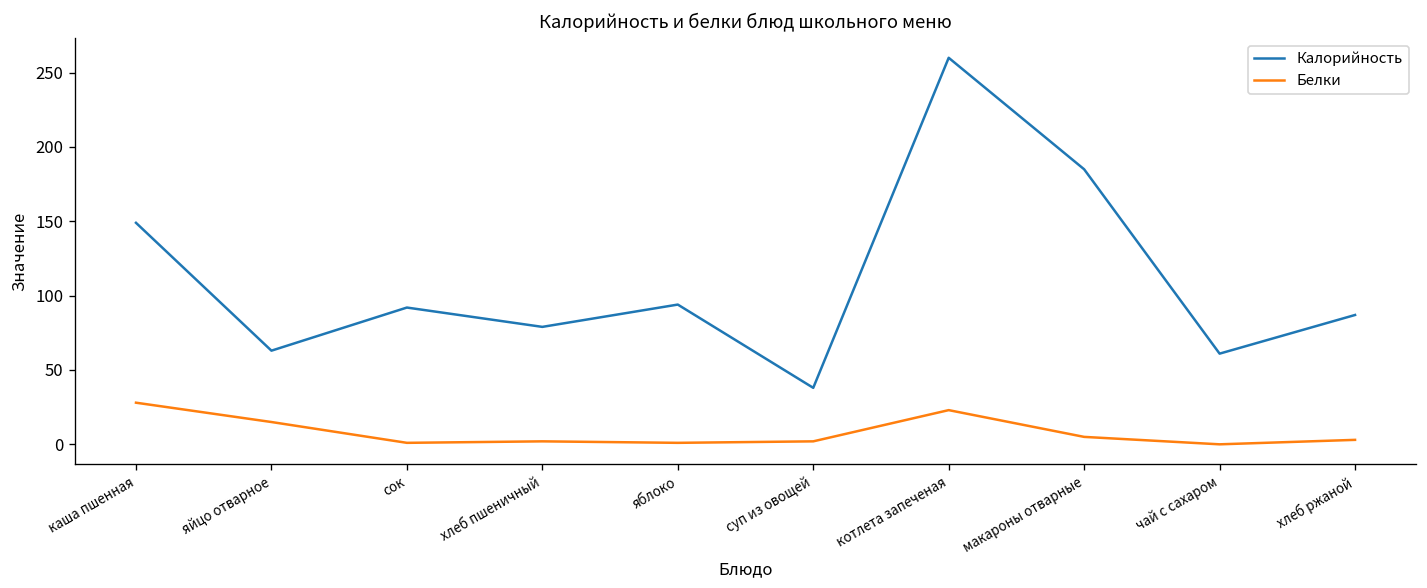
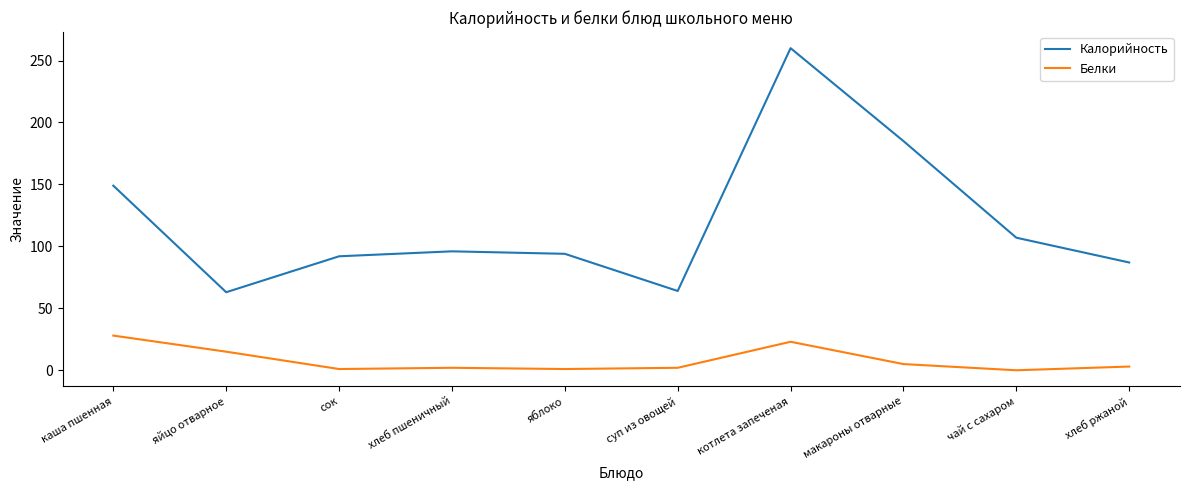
  {
    "Калорийность": {
      "каша пшенная": 149,
      "яйцо отварное": 63,
      "сок": 92,
-     "хлеб пшеничный": 79,
+     "хлеб пшеничный": 96,
      "яблоко": 94,
-     "суп из овощей": 38,
+     "суп из овощей": 64,
      "котлета запеченая": 260,
      "макароны отварные": 185,
-     "чай с сахаром": 61,
+     "чай с сахаром": 107,
      "хлеб ржаной": 87
    },
    "Белки": {
      "каша пшенная": 28,
      "яйцо отварное": 15,
      "сок": 1,
      "хлеб пшеничный": 2,
      "яблоко": 1,
      "суп из овощей": 2,
      "котлета запеченая": 23,
      "макароны отварные": 5,
      "чай с сахаром": 0,
      "хлеб ржаной": 3
    }
  }
